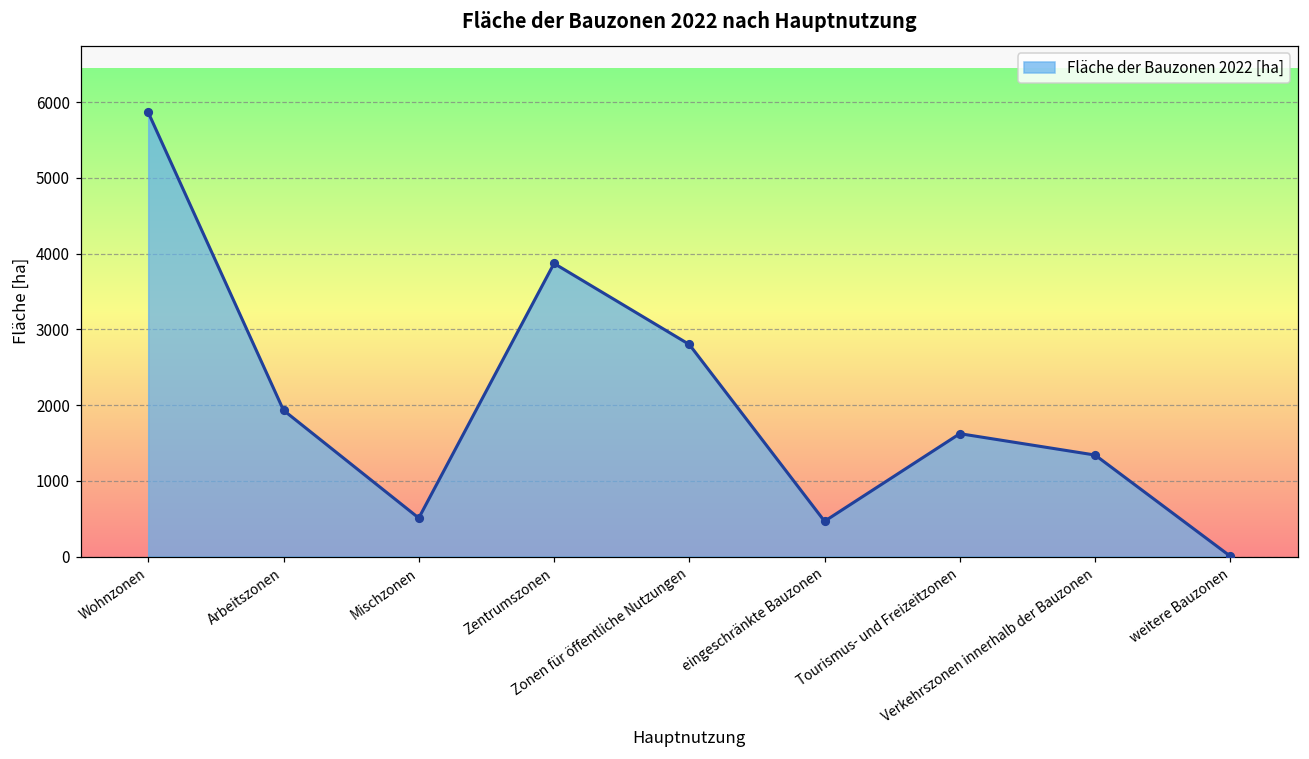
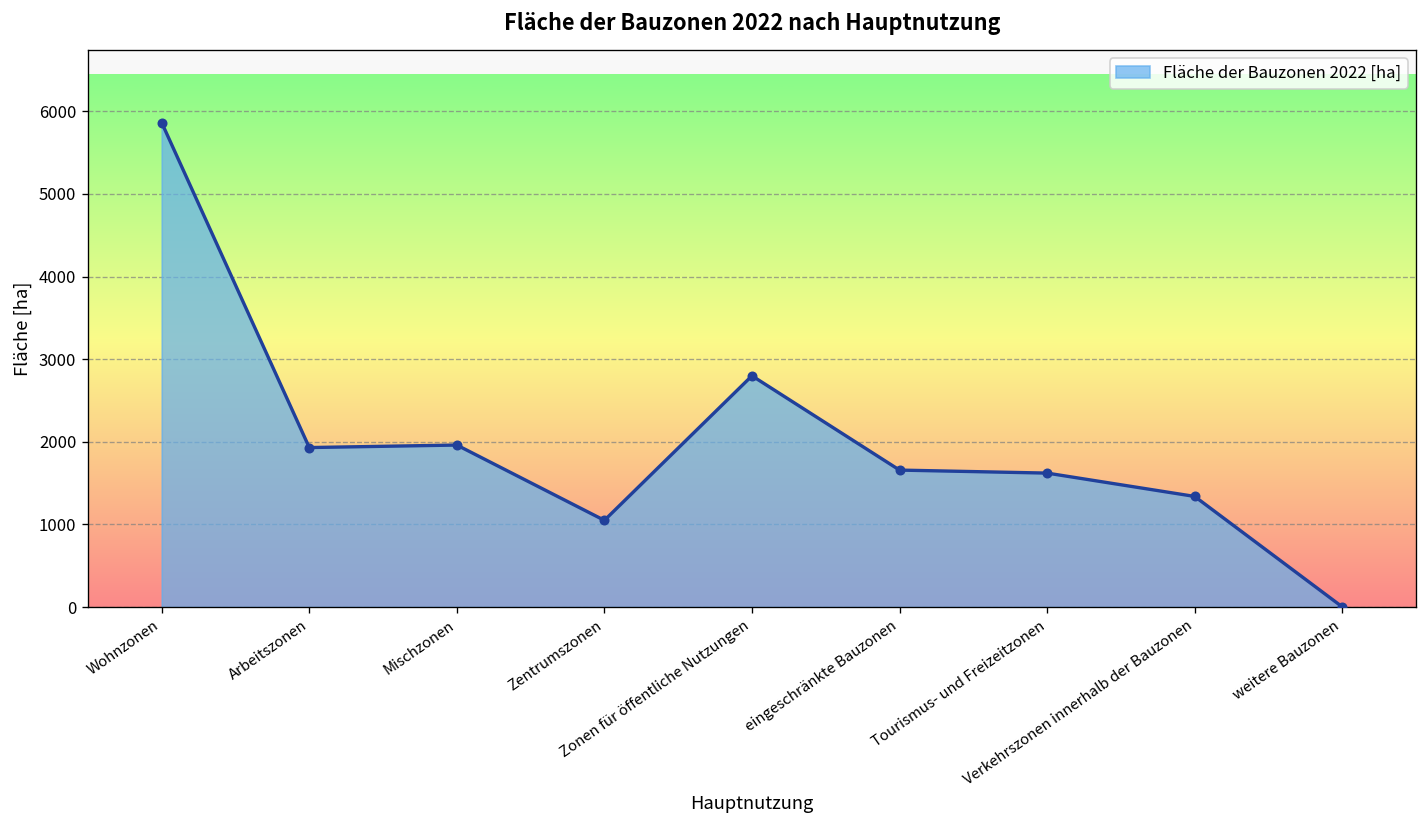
  {
    "Wohnzonen": 5900,
    "Arbeitszonen": 1900,
-   "Mischzonen": 500,
-   "Zentrumszonen": 3900,
+   "Mischzonen": 2000,
+   "Zentrumszonen": 1100,
    "Zonen für öffentliche Nutzungen": 2800,
-   "eingeschränkte Bauzonen": 500,
+   "eingeschränkte Bauzonen": 1700,
    "Tourismus- und Freizeitzonen": 1600,
    "Verkehrszonen innerhalb der Bauzonen": 1300,
    "weitere Bauzonen": 0
  }
